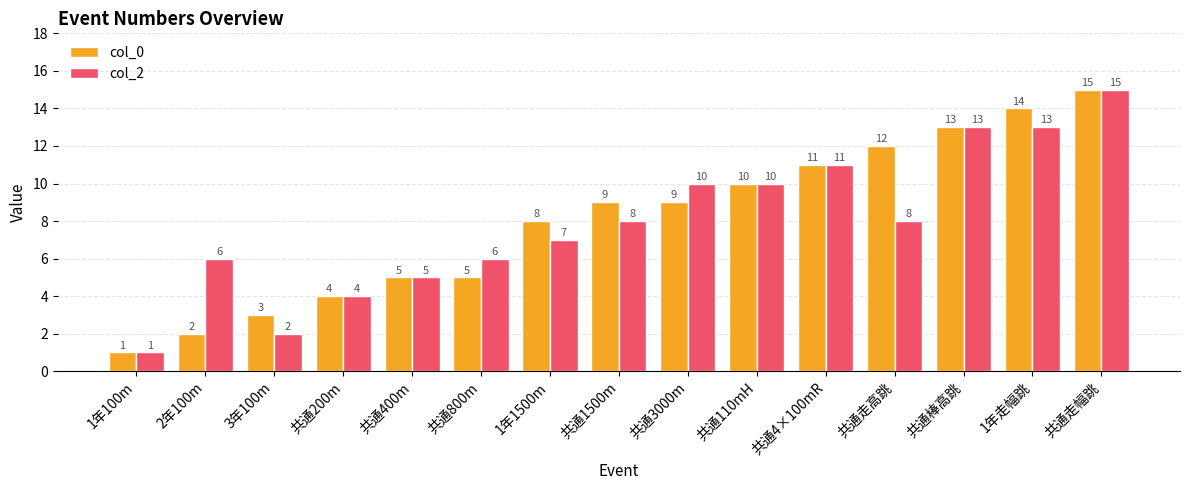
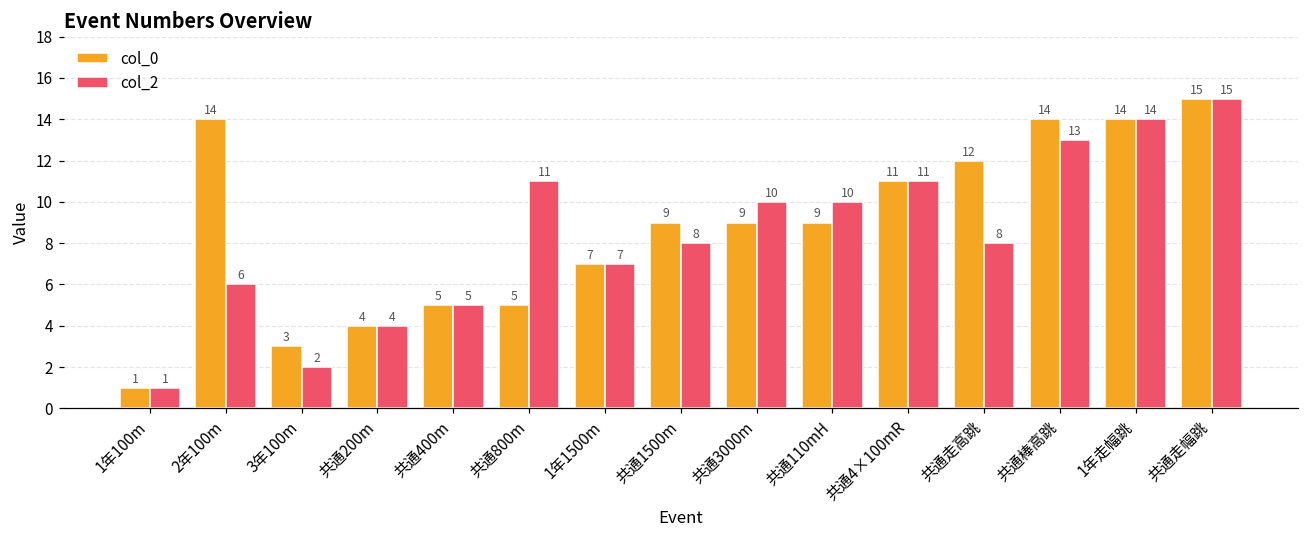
  {
    "col_0": {
      "1年100m": 1,
-     "2年100m": 2,
+     "2年100m": 14,
      "3年100m": 3,
      "共通200m": 4,
      "共通400m": 5,
      "共通800m": 5,
-     "1年1500m": 8,
+     "1年1500m": 7,
      "共通1500m": 9,
      "共通3000m": 9,
-     "共通110mH": 10,
+     "共通110mH": 9,
      "共通4×100mR": 11,
      "共通走高跳": 12,
-     "共通棒高跳": 13,
+     "共通棒高跳": 14,
      "1年走幅跳": 14,
      "共通走幅跳": 15
    },
    "col_2": {
      "1年100m": 1,
      "2年100m": 6,
      "3年100m": 2,
      "共通200m": 4,
      "共通400m": 5,
-     "共通800m": 6,
+     "共通800m": 11,
      "1年1500m": 7,
      "共通1500m": 8,
      "共通3000m": 10,
      "共通110mH": 10,
      "共通4×100mR": 11,
      "共通走高跳": 8,
      "共通棒高跳": 13,
-     "1年走幅跳": 13,
+     "1年走幅跳": 14,
      "共通走幅跳": 15
    }
  }
